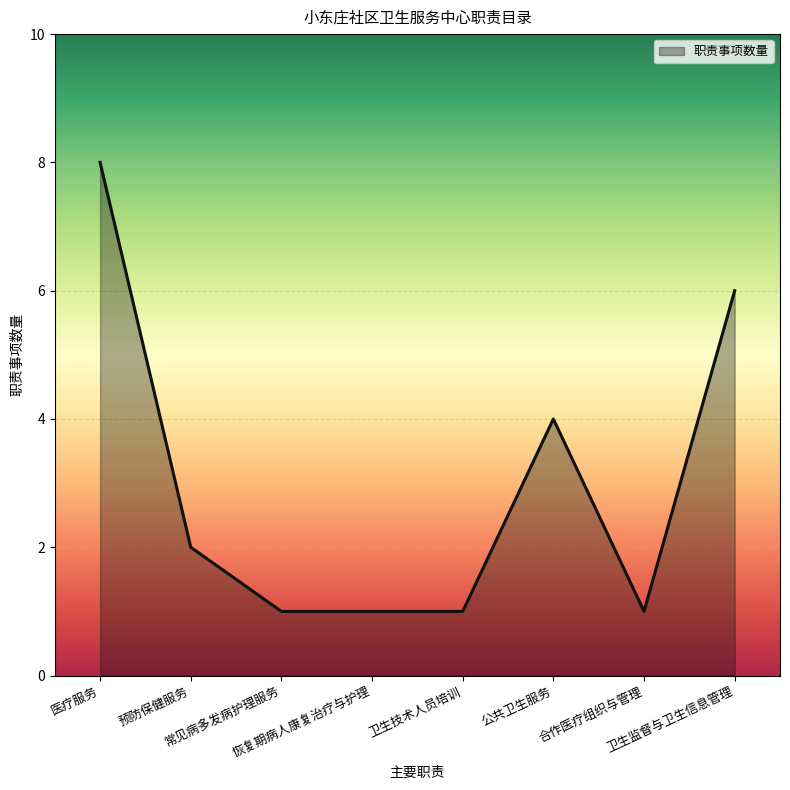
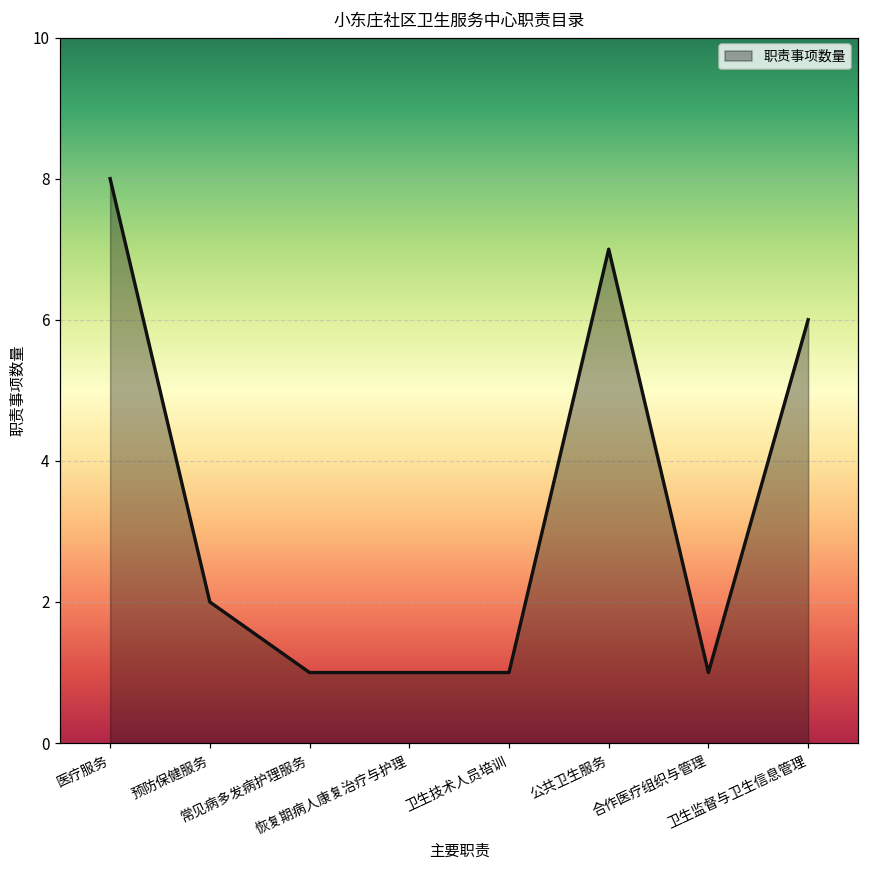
  {
    "医疗服务": 8,
    "预防保健服务": 2,
    "常见病多发病护理服务": 1,
    "恢复期病人康复治疗与护理": 1,
    "卫生技术人员培训": 1,
-   "公共卫生服务": 4,
+   "公共卫生服务": 7,
    "合作医疗组织与管理": 1,
    "卫生监督与卫生信息管理": 6
  }
